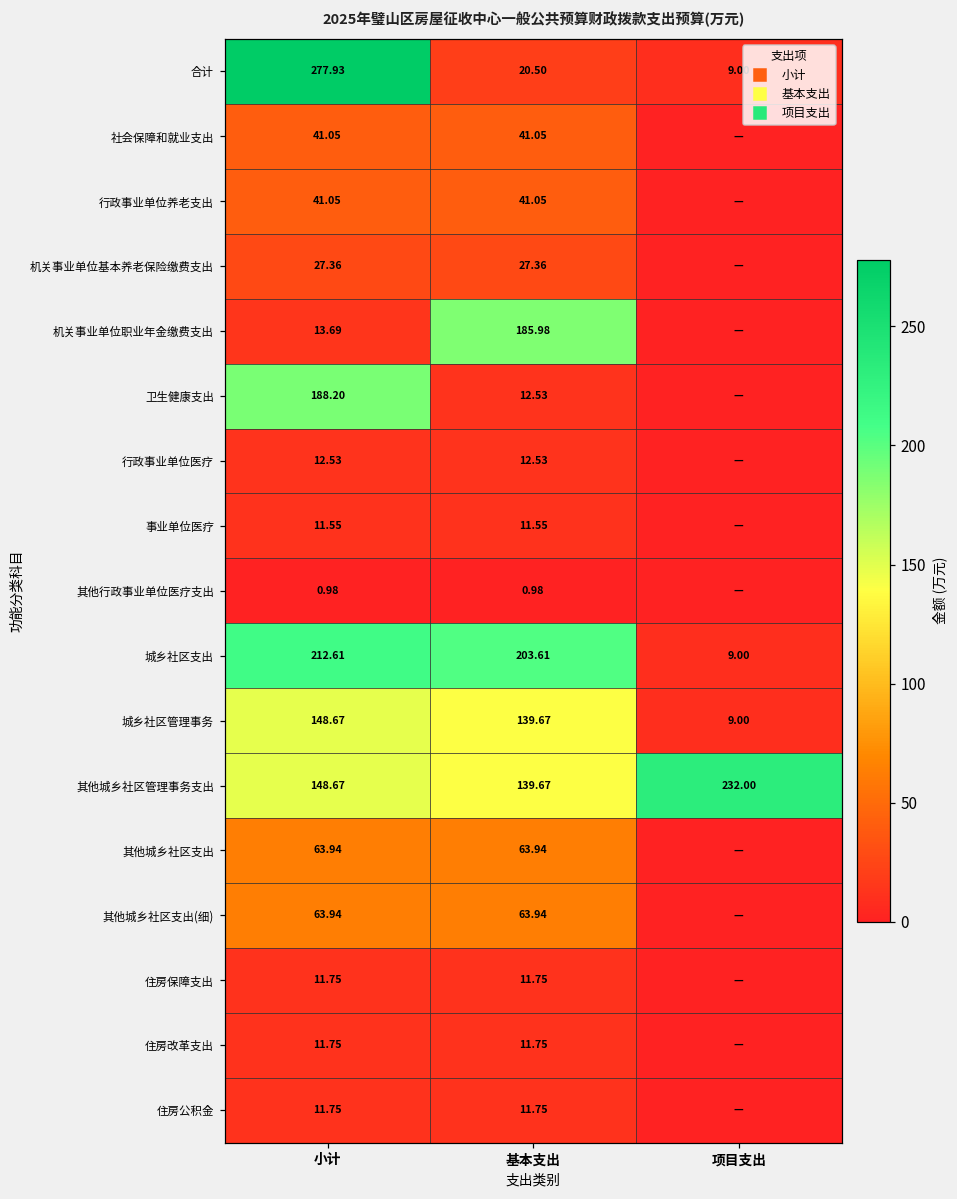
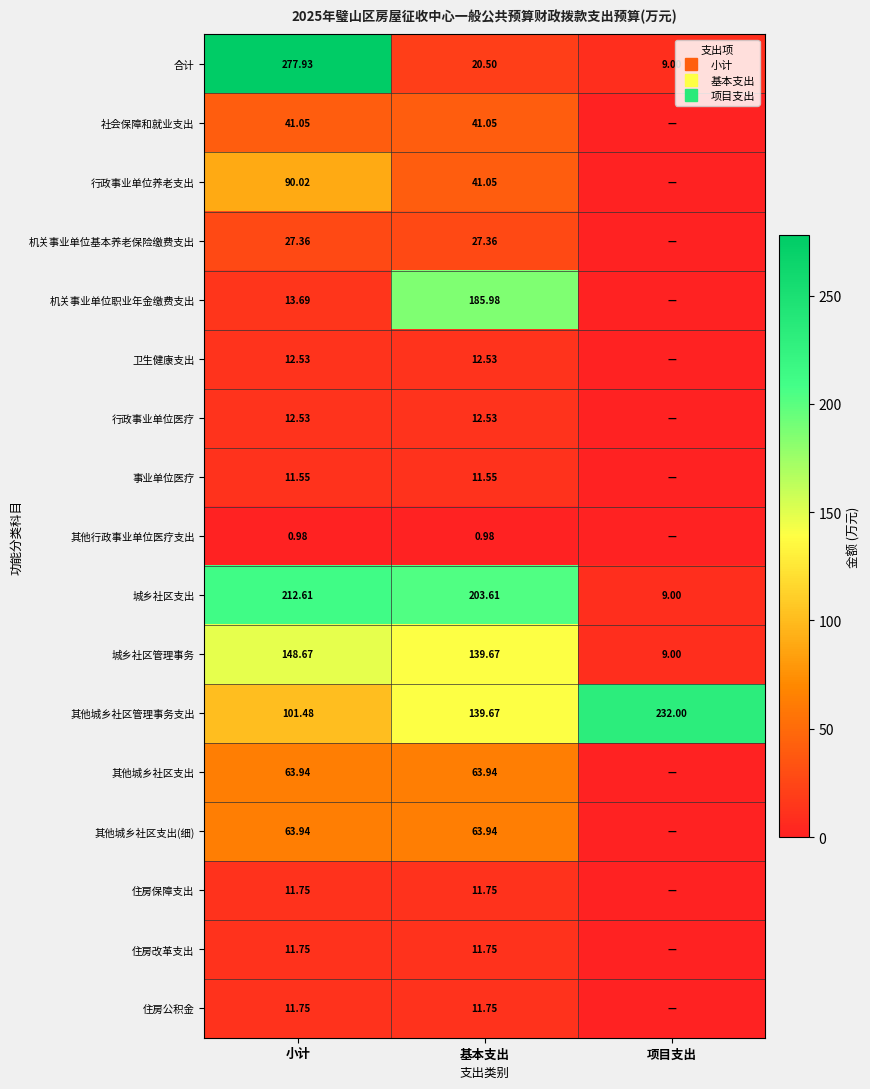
  {
    "合计": {
      "小计": 277.93,
      "基本支出": 20.50
    },
    "社会保障和就业支出": {
      "小计": 41.05,
      "基本支出": 41.05
    },
    "行政事业单位养老支出": {
-     "小计": 41.05,
+     "小计": 90.02,
      "基本支出": 41.05
    },
    "机关事业单位基本养老保险缴费支出": {
      "小计": 27.36,
      "基本支出": 27.36
    },
    "机关事业单位职业年金缴费支出": {
      "小计": 13.69,
      "基本支出": 185.98
    },
    "卫生健康支出": {
-     "小计": 188.20,
+     "小计": 12.53,
      "基本支出": 12.53
    },
    "行政事业单位医疗": {
      "小计": 12.53,
      "基本支出": 12.53
    },
    "事业单位医疗": {
      "小计": 11.55,
      "基本支出": 11.55
    },
    "其他行政事业单位医疗支出": {
      "小计": 0.98,
      "基本支出": 0.98
    },
    "城乡社区支出": {
      "小计": 212.61,
      "基本支出": 203.61,
      "项目支出": 9.00
    },
    "城乡社区管理事务": {
      "小计": 148.67,
      "基本支出": 139.67,
      "项目支出": 9.00
    },
    "其他城乡社区管理事务支出": {
-     "小计": 148.67,
+     "小计": 101.48,
      "基本支出": 139.67,
      "项目支出": 232.00
    },
    "其他城乡社区支出": {
      "小计": 63.94,
      "基本支出": 63.94
    },
    "其他城乡社区支出(细)": {
      "小计": 63.94,
      "基本支出": 63.94
    },
    "住房保障支出": {
      "小计": 11.75,
      "基本支出": 11.75
    },
    "住房改革支出": {
      "小计": 11.75,
      "基本支出": 11.75
    },
    "住房公积金": {
      "小计": 11.75,
      "基本支出": 11.75
    }
  }
